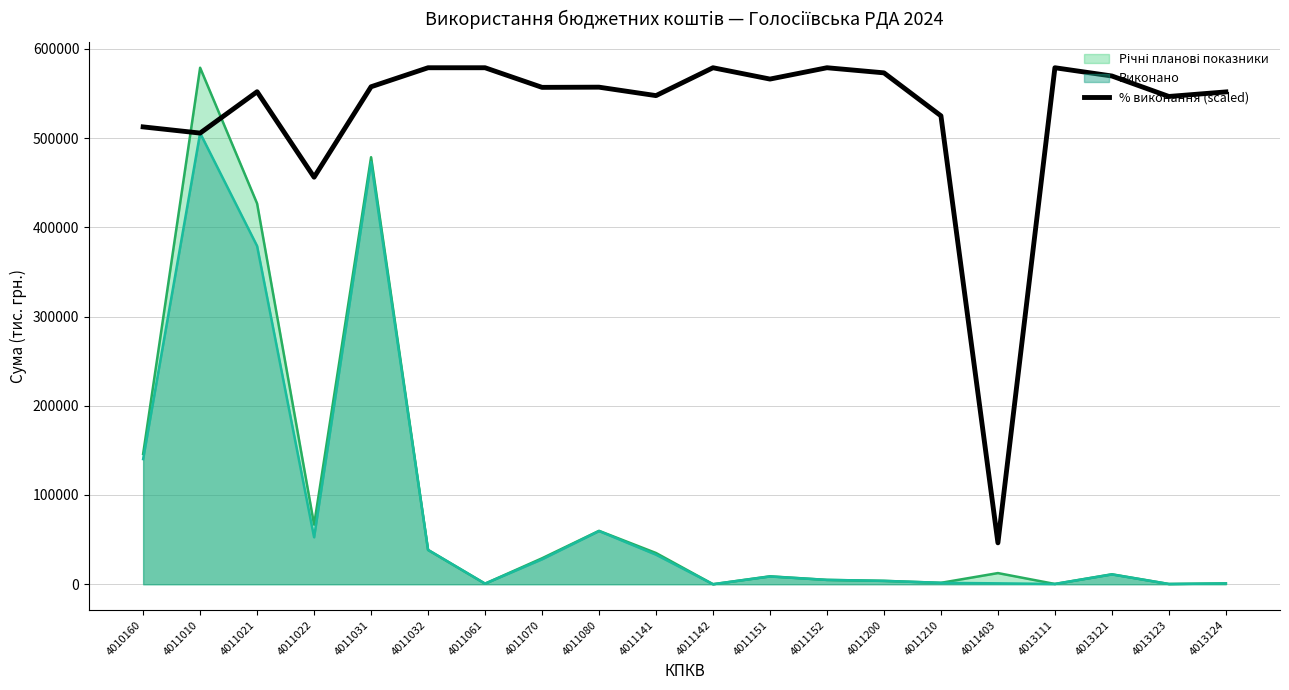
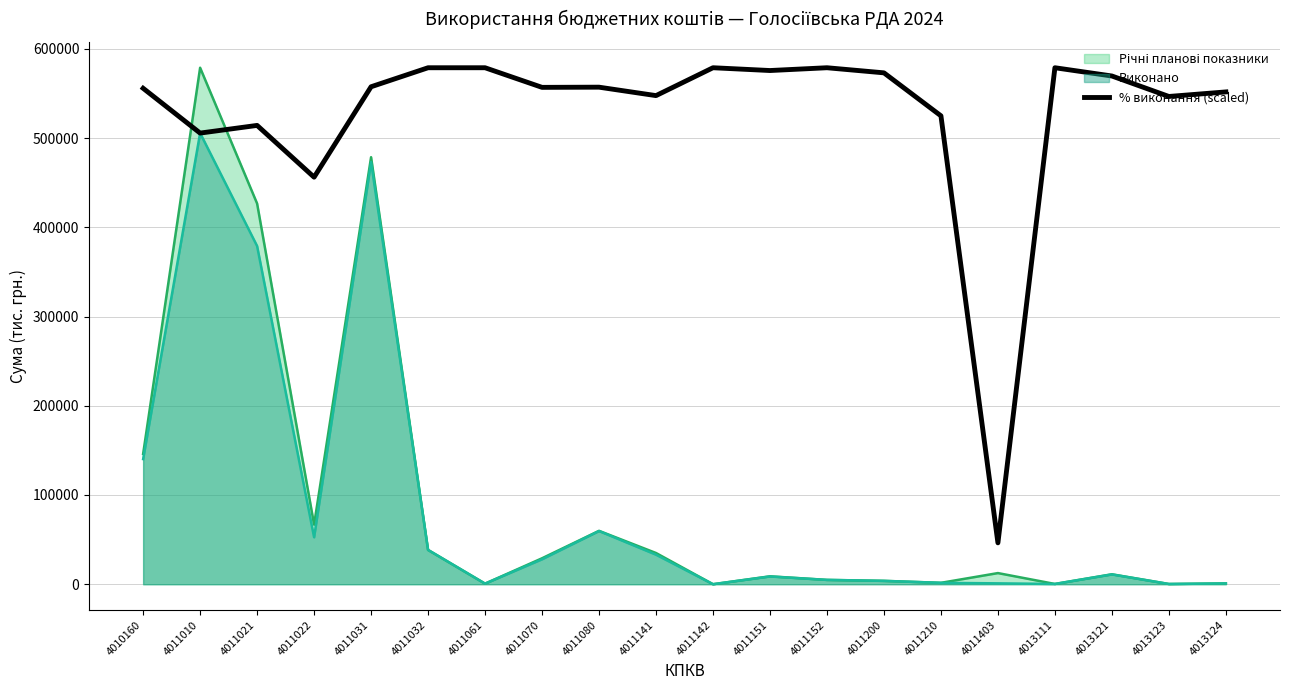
  {
    "% виконання (scaled)": {
-     "4010160": 510000,
-     "4011021": 550000,
+     "4010160": 560000,
+     "4011021": 510000,
      "4011022": 460000,
      "4011031": 560000,
      "4011032": 580000,
      "4011061": 580000,
      "4011070": 560000,
      "4011080": 560000,
      "4011141": 550000,
      "4011142": 580000,
-     "4011151": 570000,
+     "4011151": 580000,
      "4011152": 580000,
      "4011200": 570000,
      "4011210": 520000,
      "4011403": 50000,
      "4013111": 580000,
      "4013121": 570000,
      "4013123": 550000,
      "4013124": 550000
    }
  }
